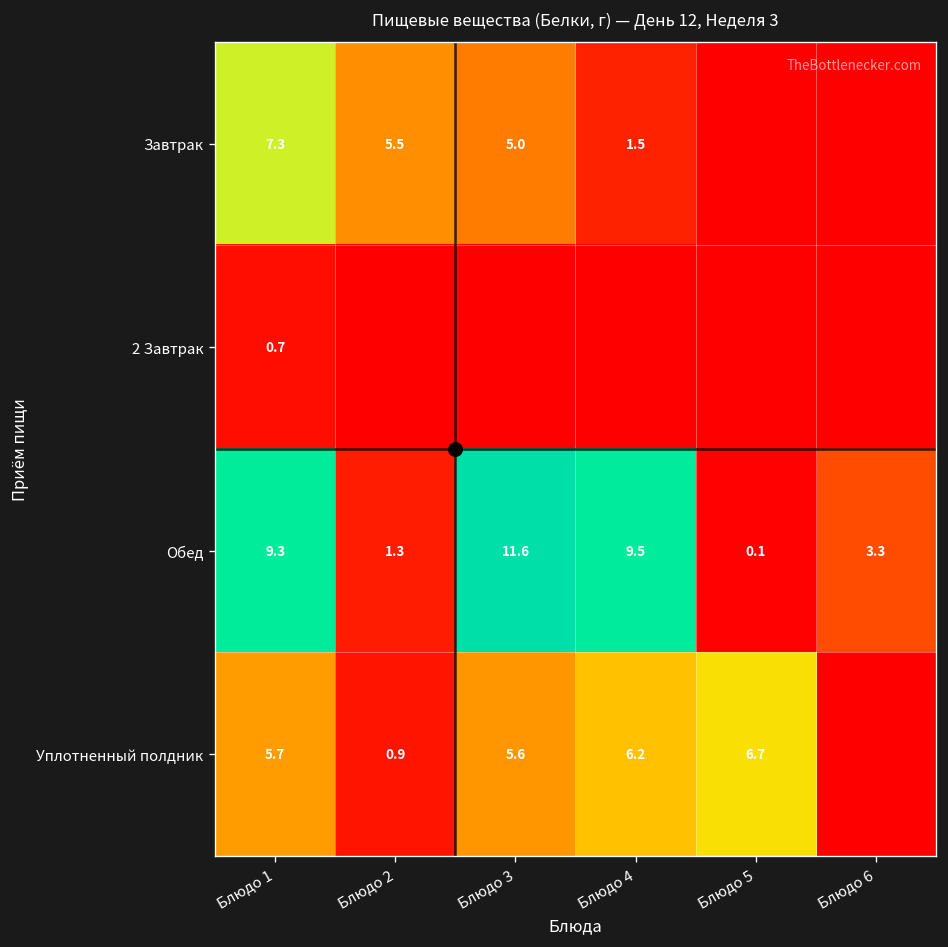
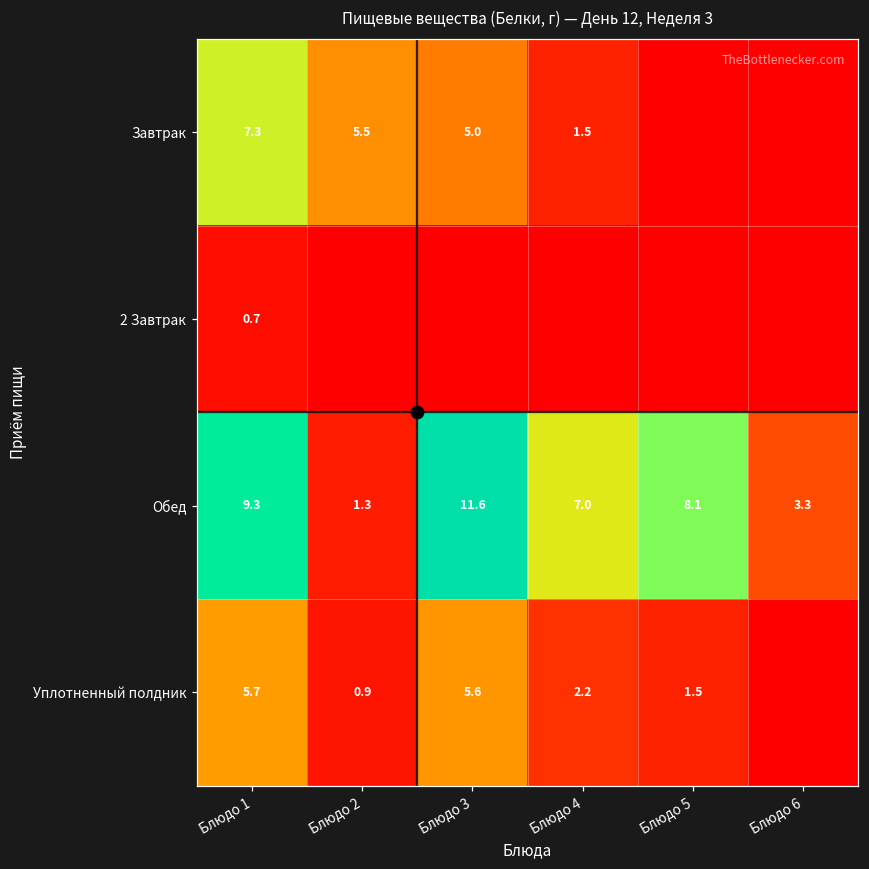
  {
    "Завтрак": {
      "Блюдо 1": 7.3,
      "Блюдо 2": 5.5,
      "Блюдо 3": 5.0,
      "Блюдо 4": 1.5
    },
    "2 Завтрак": {
      "Блюдо 1": 0.7
    },
    "Обед": {
      "Блюдо 1": 9.3,
      "Блюдо 2": 1.3,
      "Блюдо 3": 11.6,
-     "Блюдо 4": 9.5,
-     "Блюдо 5": 0.1,
+     "Блюдо 4": 7.0,
+     "Блюдо 5": 8.1,
      "Блюдо 6": 3.3
    },
    "Уплотненный полдник": {
      "Блюдо 1": 5.7,
      "Блюдо 2": 0.9,
      "Блюдо 3": 5.6,
-     "Блюдо 4": 6.2,
-     "Блюдо 5": 6.7
+     "Блюдо 4": 2.2,
+     "Блюдо 5": 1.5
    }
  }
